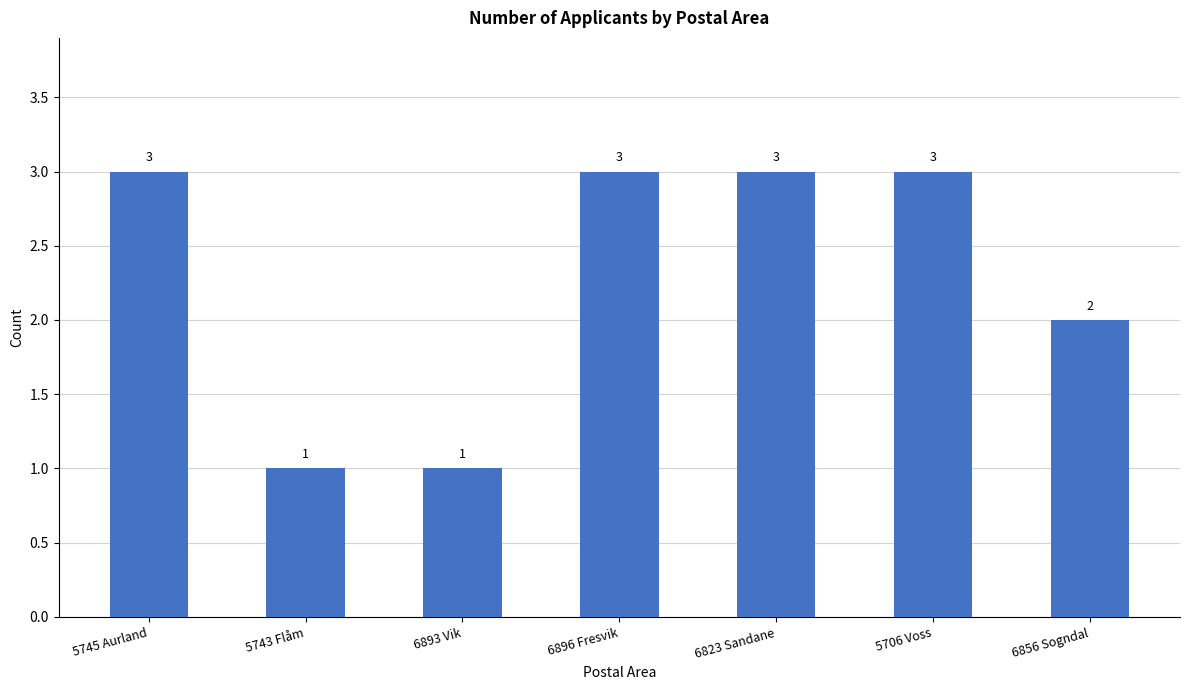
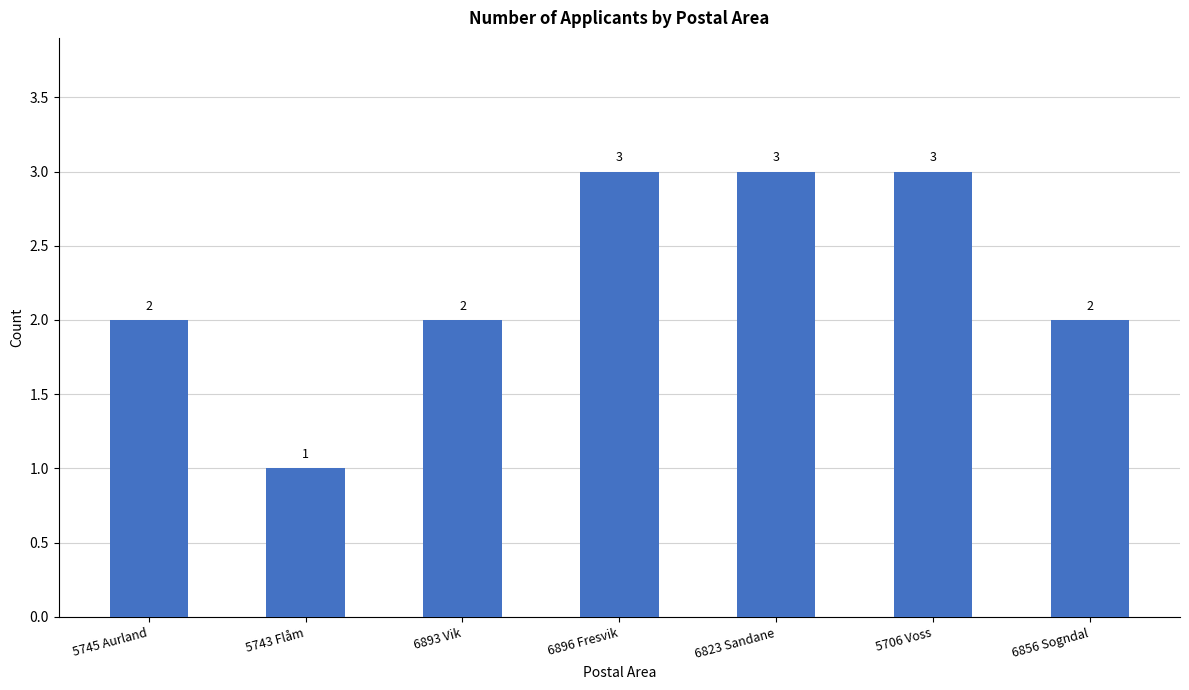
  {
-   "5745 Aurland": 3,
+   "5745 Aurland": 2,
    "5743 Flåm": 1,
-   "6893 Vik": 1,
+   "6893 Vik": 2,
    "6896 Fresvik": 3,
    "6823 Sandane": 3,
    "5706 Voss": 3,
    "6856 Sogndal": 2
  }
